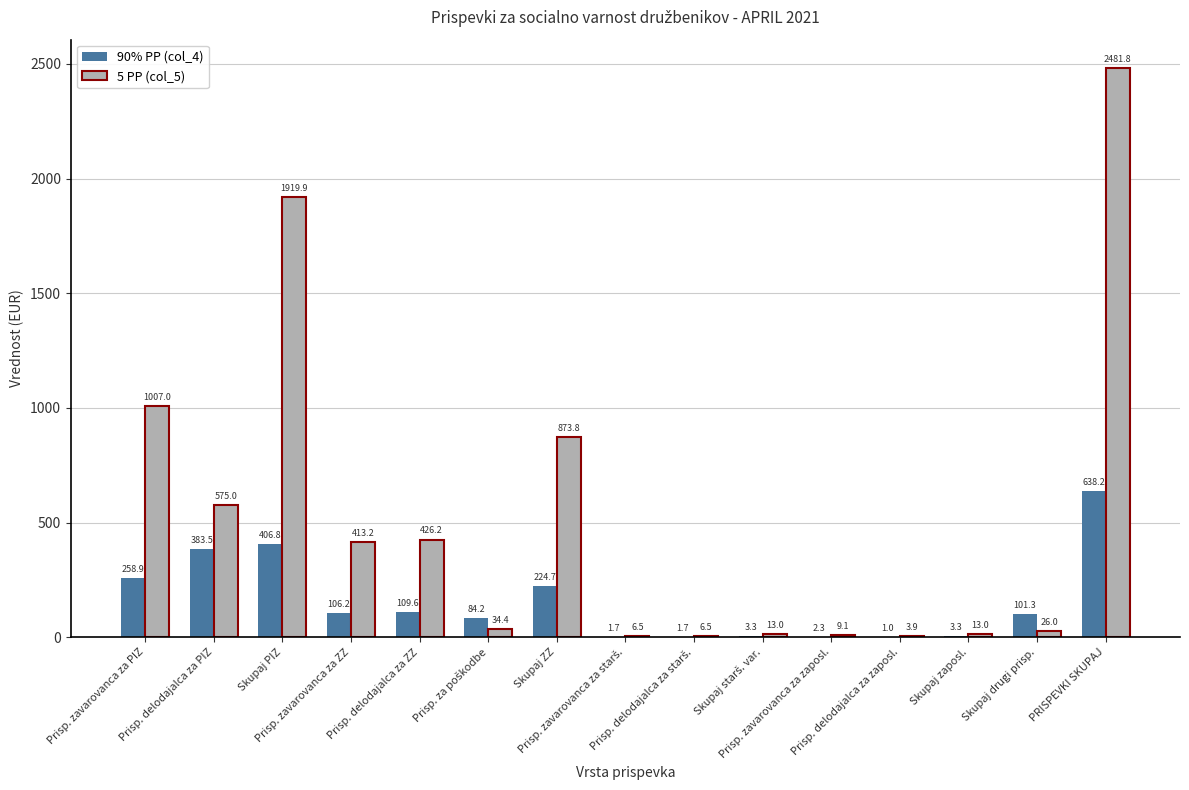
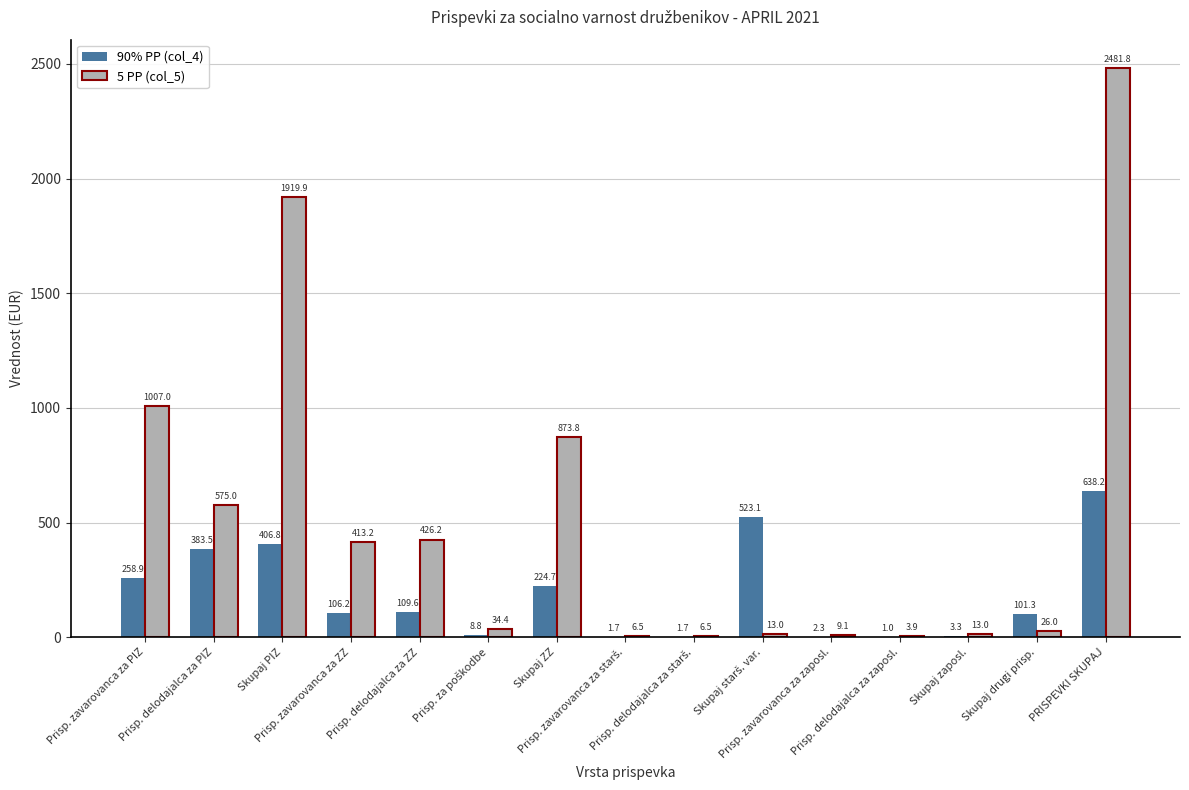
  {
    "90% PP (col_4)": {
      "Prisp. zavarovanca za PIZ": 258.9,
      "Prisp. delodajalca za PIZ": 383.5,
      "Skupaj PIZ": 406.8,
      "Prisp. zavarovanca za ZZ": 106.2,
      "Prisp. delodajalca za ZZ": 109.6,
-     "Prisp. za poškodbe": 84.2,
+     "Prisp. za poškodbe": 8.8,
      "Skupaj ZZ": 224.7,
      "Prisp. zavarovanca za starš.": 1.7,
      "Prisp. delodajalca za starš.": 1.7,
-     "Skupaj starš. var.": 3.3,
+     "Skupaj starš. var.": 523.1,
      "Prisp. zavarovanca za zaposl.": 2.3,
      "Prisp. delodajalca za zaposl.": 1.0,
      "Skupaj zaposl.": 3.3,
      "Skupaj drugi prisp.": 101.3,
      "PRISPEVKI SKUPAJ": 638.2
    },
    "5 PP (col_5)": {
      "Prisp. zavarovanca za PIZ": 1007.0,
      "Prisp. delodajalca za PIZ": 575.0,
      "Skupaj PIZ": 1919.9,
      "Prisp. zavarovanca za ZZ": 413.2,
      "Prisp. delodajalca za ZZ": 426.2,
      "Prisp. za poškodbe": 34.4,
      "Skupaj ZZ": 873.8,
      "Prisp. zavarovanca za starš.": 6.5,
      "Prisp. delodajalca za starš.": 6.5,
      "Skupaj starš. var.": 13.0,
      "Prisp. zavarovanca za zaposl.": 9.1,
      "Prisp. delodajalca za zaposl.": 3.9,
      "Skupaj zaposl.": 13.0,
      "Skupaj drugi prisp.": 26.0,
      "PRISPEVKI SKUPAJ": 2481.8
    }
  }
